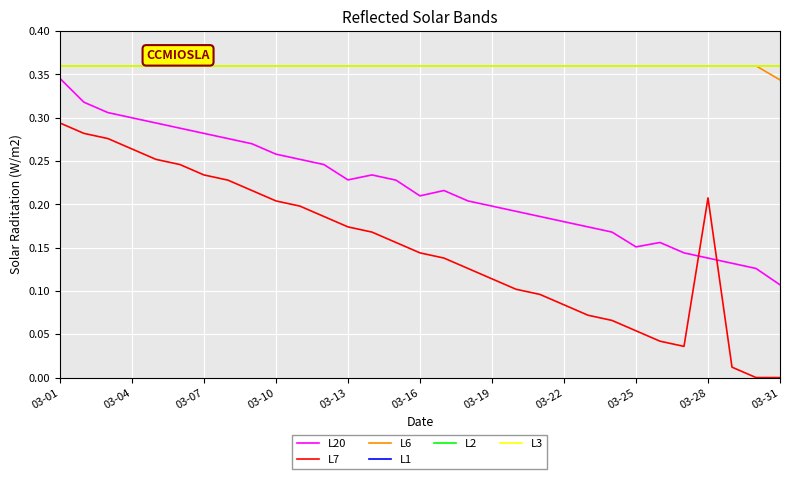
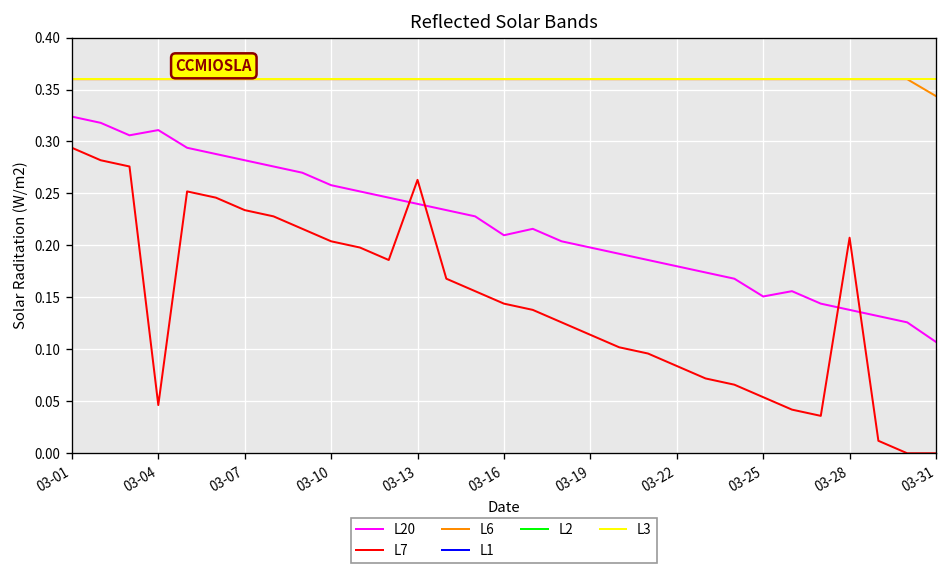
  {
    "L20": {
-     "03-01": 0.35,
-     "03-04": 0.30,
+     "03-01": 0.32,
+     "03-04": 0.31,
      "03-07": 0.28,
      "03-10": 0.26,
-     "03-13": 0.23,
+     "03-13": 0.24,
      "03-16": 0.21,
      "03-19": 0.20,
      "03-22": 0.18,
      "03-25": 0.15,
      "03-28": 0.14,
      "03-31": 0.11
    },
    "L7": {
      "03-01": 0.29,
-     "03-04": 0.26,
+     "03-04": 0.05,
      "03-07": 0.23,
      "03-10": 0.20,
-     "03-13": 0.17,
+     "03-13": 0.26,
      "03-16": 0.14,
      "03-19": 0.11,
      "03-22": 0.08,
      "03-25": 0.05,
      "03-28": 0.21,
      "03-31": 0.00
    },
    "L6": {
      "03-31": 0.34
    },
    "L3": {
      "03-31": 0.36
    }
  }
